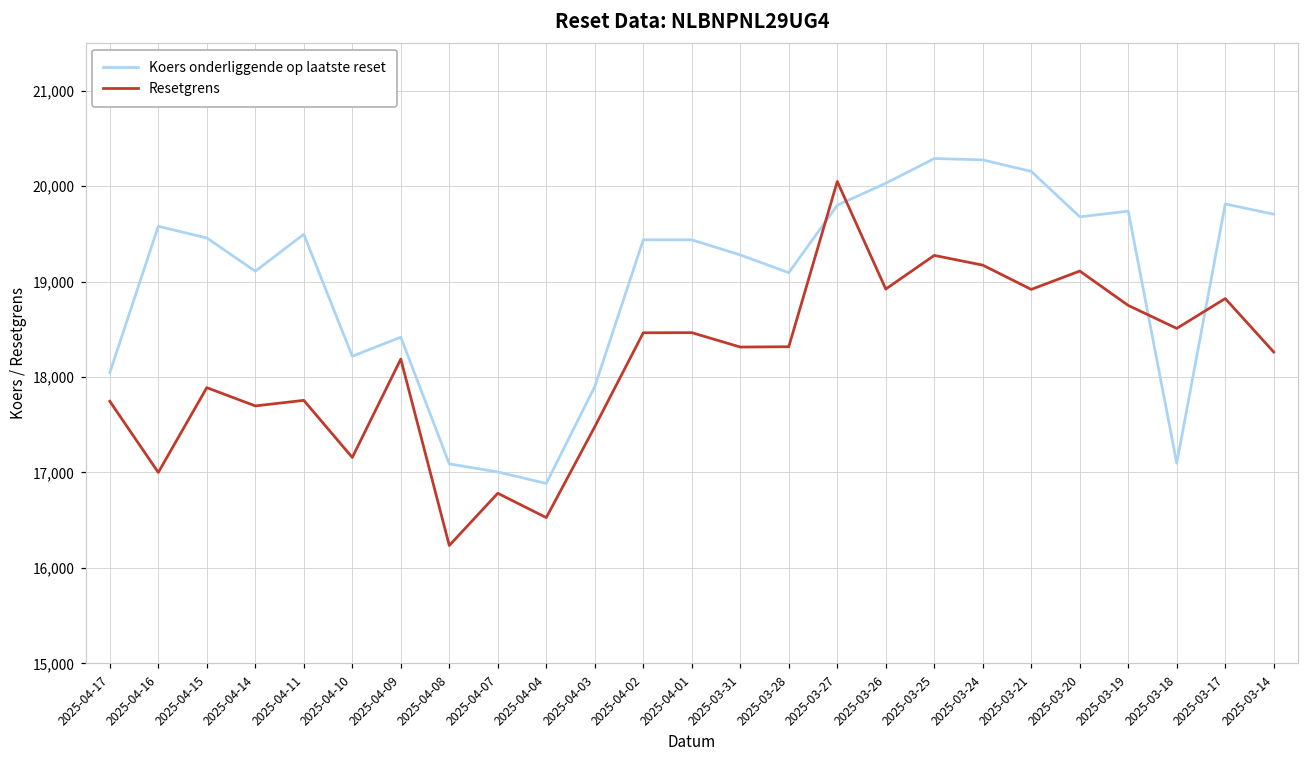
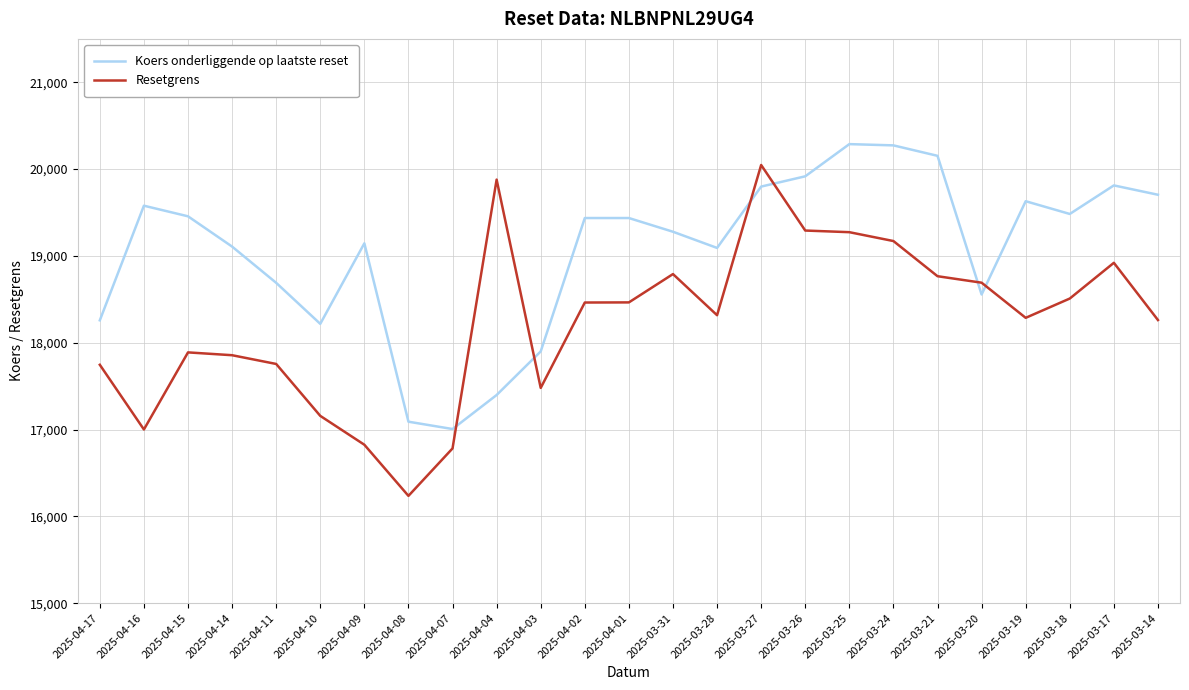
  {
    "Koers onderliggende op laatste reset": {
-     "2025-04-17": "18,000",
+     "2025-04-17": "18,300",
      "2025-04-16": "19,600",
      "2025-04-15": "19,500",
      "2025-04-14": "19,100",
-     "2025-04-11": "19,500",
+     "2025-04-11": "18,700",
      "2025-04-10": "18,200",
-     "2025-04-09": "18,400",
+     "2025-04-09": "19,100",
      "2025-04-08": "17,100",
      "2025-04-07": "17,000",
-     "2025-04-04": "16,900",
+     "2025-04-04": "17,400",
      "2025-04-03": "17,900",
      "2025-04-02": "19,400",
      "2025-04-01": "19,400",
      "2025-03-31": "19,300",
      "2025-03-28": "19,100",
      "2025-03-27": "19,800",
-     "2025-03-26": "20,000",
+     "2025-03-26": "19,900",
      "2025-03-25": "20,300",
      "2025-03-24": "20,300",
      "2025-03-21": "20,200",
-     "2025-03-20": "19,700",
-     "2025-03-19": "19,700",
-     "2025-03-18": "17,100",
+     "2025-03-20": "18,600",
+     "2025-03-19": "19,600",
+     "2025-03-18": "19,500",
      "2025-03-17": "19,800",
      "2025-03-14": "19,700"
    },
    "Resetgrens": {
      "2025-04-17": "17,700",
      "2025-04-16": "17,000",
      "2025-04-15": "17,900",
-     "2025-04-14": "17,700",
+     "2025-04-14": "17,900",
      "2025-04-11": "17,800",
      "2025-04-10": "17,200",
-     "2025-04-09": "18,200",
+     "2025-04-09": "16,800",
      "2025-04-08": "16,200",
      "2025-04-07": "16,800",
-     "2025-04-04": "16,500",
+     "2025-04-04": "19,900",
      "2025-04-03": "17,500",
      "2025-04-02": "18,500",
      "2025-04-01": "18,500",
-     "2025-03-31": "18,300",
+     "2025-03-31": "18,800",
      "2025-03-28": "18,300",
      "2025-03-27": "20,000",
-     "2025-03-26": "18,900",
+     "2025-03-26": "19,300",
      "2025-03-25": "19,300",
      "2025-03-24": "19,200",
-     "2025-03-21": "18,900",
-     "2025-03-20": "19,100",
-     "2025-03-19": "18,700",
+     "2025-03-21": "18,800",
+     "2025-03-20": "18,700",
+     "2025-03-19": "18,300",
      "2025-03-18": "18,500",
-     "2025-03-17": "18,800",
+     "2025-03-17": "18,900",
      "2025-03-14": "18,300"
    }
  }
